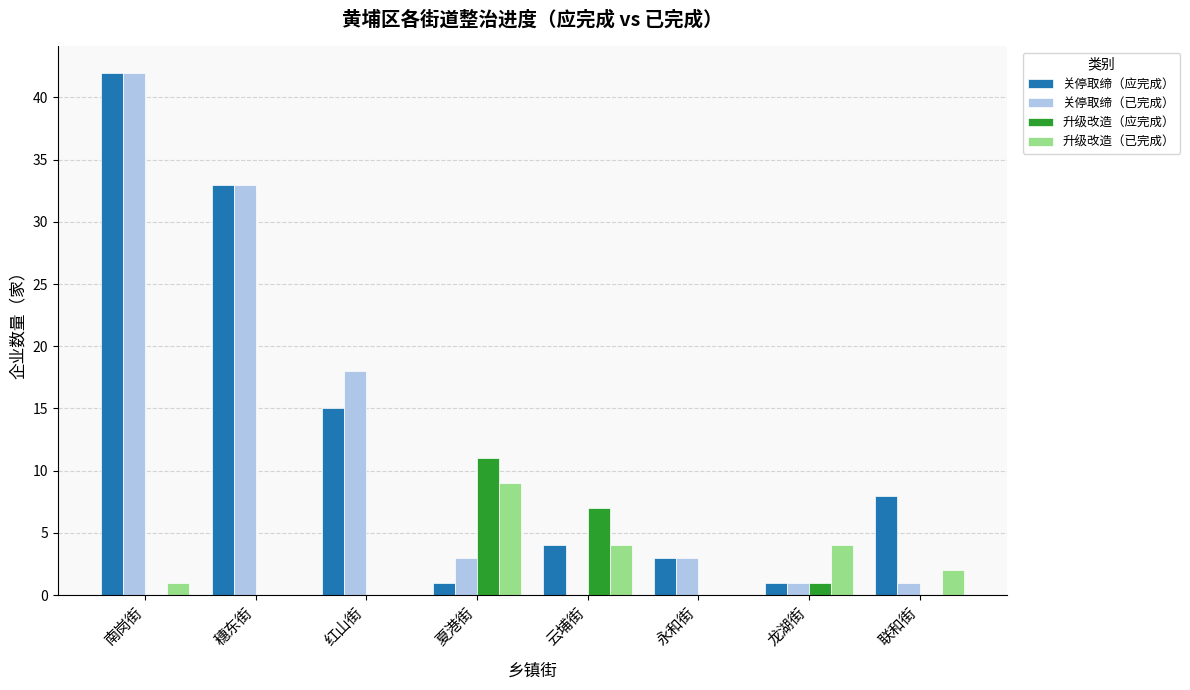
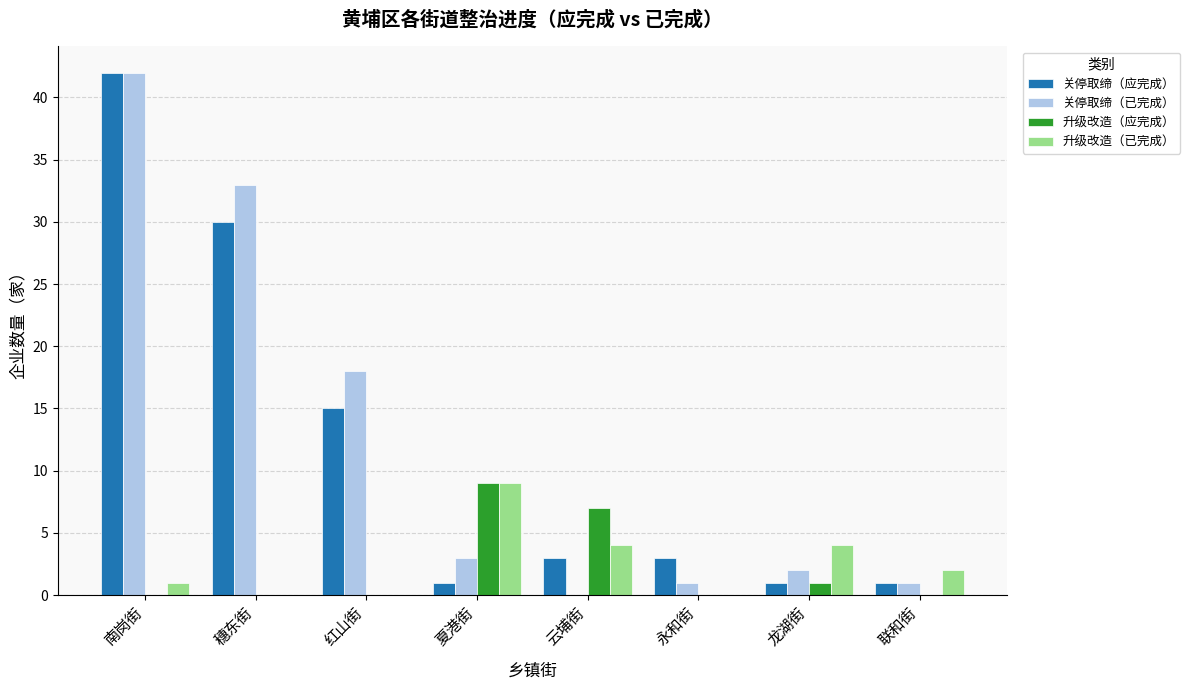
  {
    "关停取缔（应完成）": {
      "南岗街": 42,
-     "穗东街": 33,
+     "穗东街": 30,
      "红山街": 15,
      "夏港街": 1,
-     "云埔街": 4,
+     "云埔街": 3,
      "永和街": 3,
      "龙湖街": 1,
-     "联和街": 8
+     "联和街": 1
    },
    "关停取缔（已完成）": {
      "南岗街": 42,
      "穗东街": 33,
      "红山街": 18,
      "夏港街": 3,
      "云埔街": 0,
-     "永和街": 3,
-     "龙湖街": 1,
+     "永和街": 1,
+     "龙湖街": 2,
      "联和街": 1
    },
    "升级改造（应完成）": {
      "南岗街": 0,
      "穗东街": 0,
      "红山街": 0,
-     "夏港街": 11,
+     "夏港街": 9,
      "云埔街": 7,
      "永和街": 0,
      "龙湖街": 1,
      "联和街": 0
    },
    "升级改造（已完成）": {
      "南岗街": 1,
      "穗东街": 0,
      "红山街": 0,
      "夏港街": 9,
      "云埔街": 4,
      "永和街": 0,
      "龙湖街": 4,
      "联和街": 2
    }
  }
